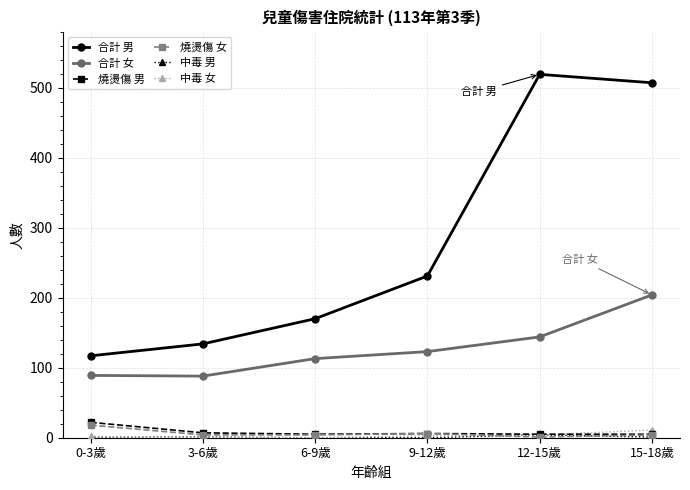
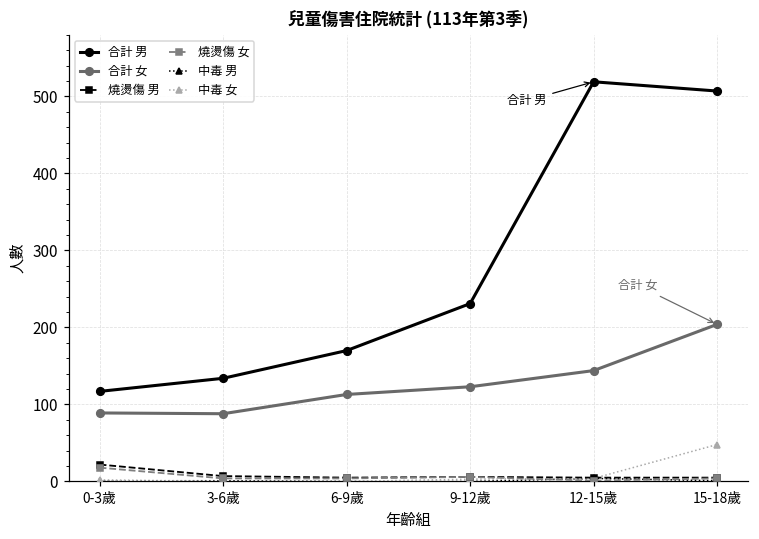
  {
    "中毒 女": {
-     "15-18歲": 10
+     "15-18歲": 50
    }
  }
